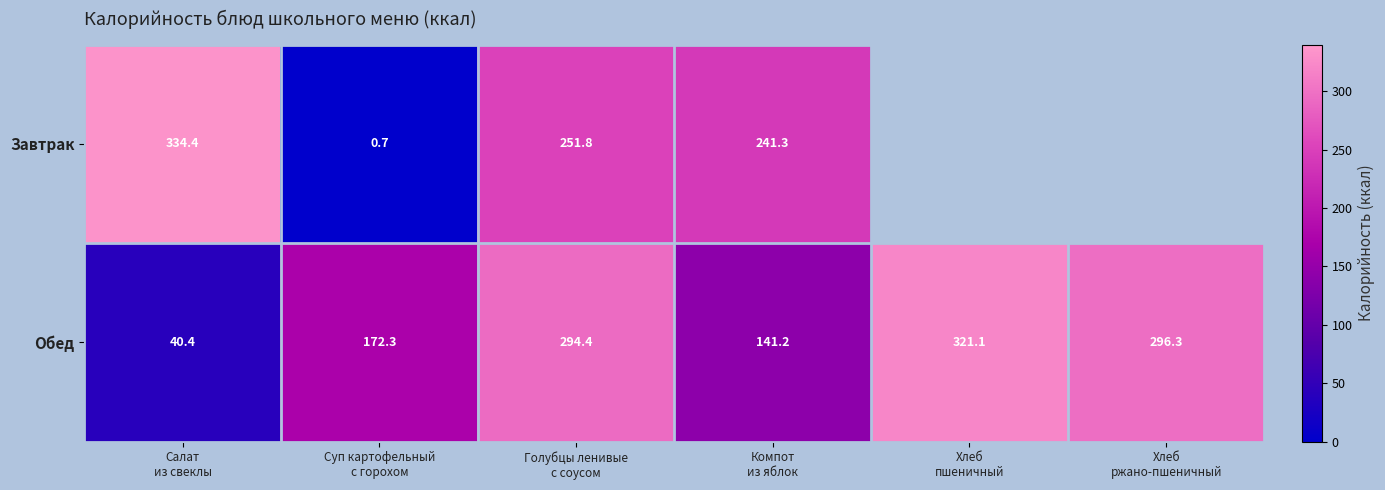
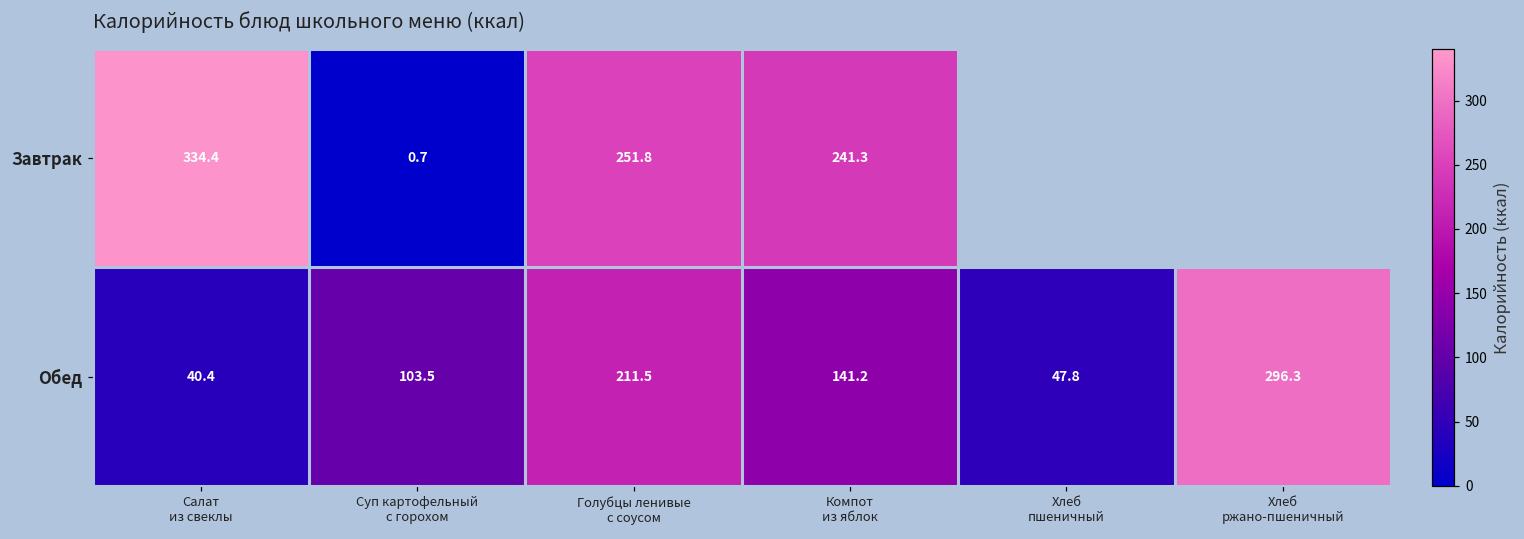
  {
    "Завтрак": {
      "Салат из свеклы": 334.4,
      "Суп картофельный с горохом": 0.7,
      "Голубцы ленивые с соусом": 251.8,
      "Компот из яблок": 241.3
    },
    "Обед": {
      "Салат из свеклы": 40.4,
-     "Суп картофельный с горохом": 172.3,
-     "Голубцы ленивые с соусом": 294.4,
+     "Суп картофельный с горохом": 103.5,
+     "Голубцы ленивые с соусом": 211.5,
      "Компот из яблок": 141.2,
-     "Хлеб пшеничный": 321.1,
+     "Хлеб пшеничный": 47.8,
      "Хлеб ржано-пшеничный": 296.3
    }
  }
